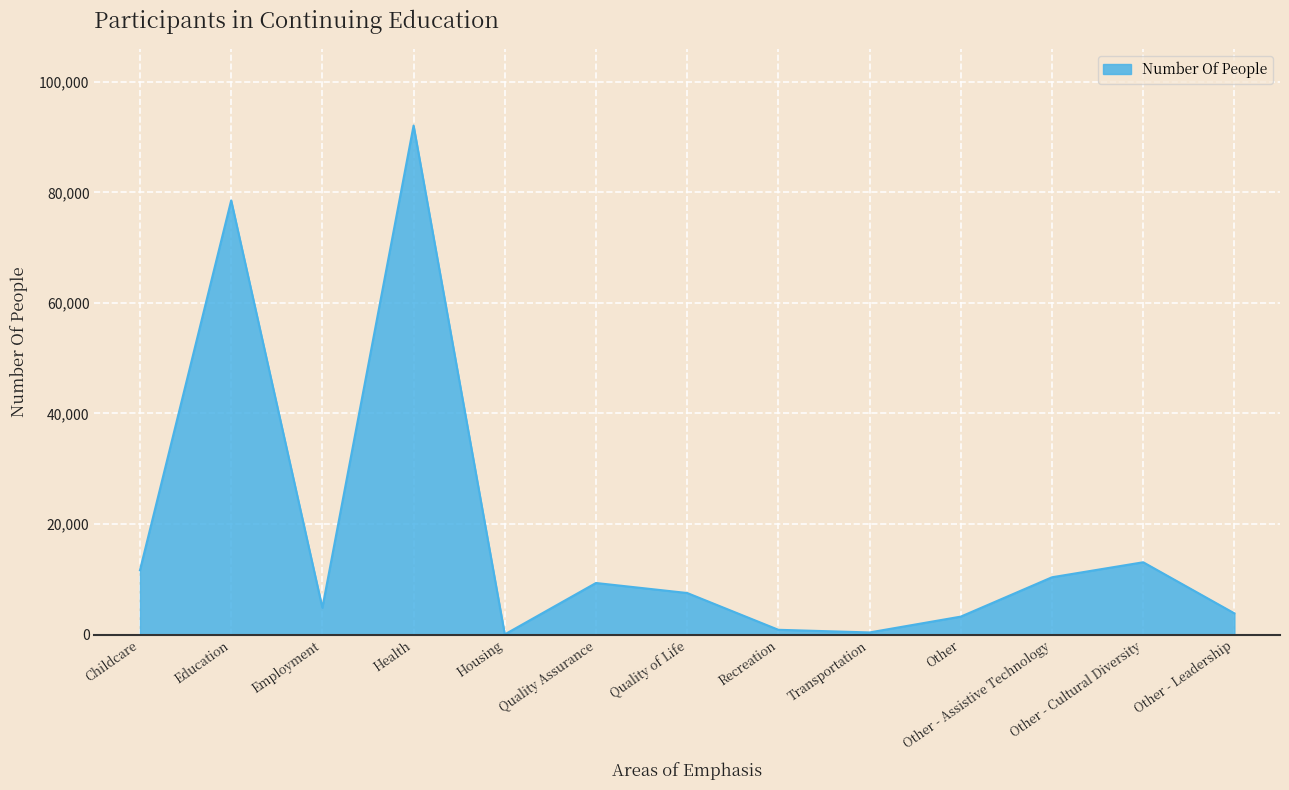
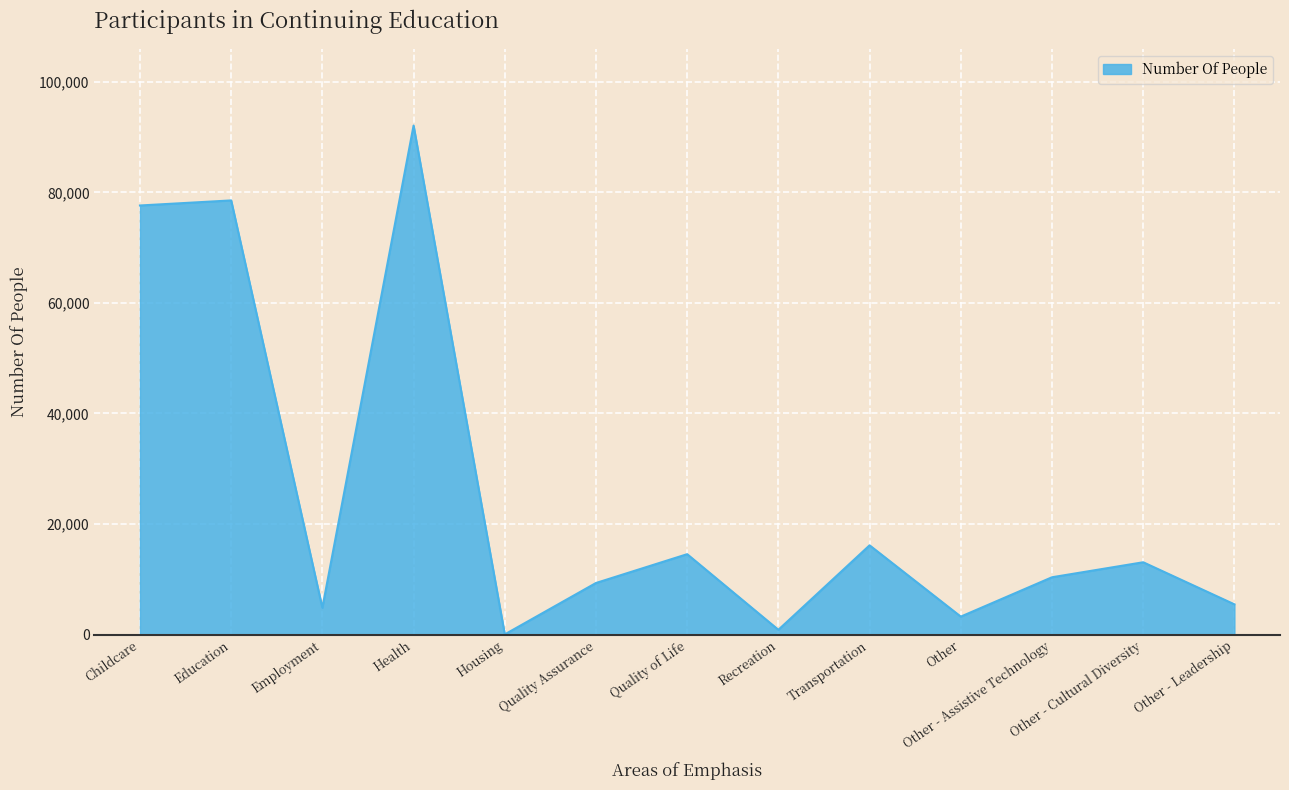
  {
-   "Childcare": "12,000",
+   "Childcare": "78,000",
    "Education": "79,000",
    "Employment": "5,000",
    "Health": "92,000",
    "Housing": "0",
    "Quality Assurance": "9,000",
-   "Quality of Life": "8,000",
+   "Quality of Life": "15,000",
    "Recreation": "1,000",
-   "Transportation": "0",
+   "Transportation": "16,000",
    "Other": "3,000",
    "Other - Assistive Technology": "10,000",
    "Other - Cultural Diversity": "13,000",
-   "Other - Leadership": "4,000"
+   "Other - Leadership": "5,000"
  }
